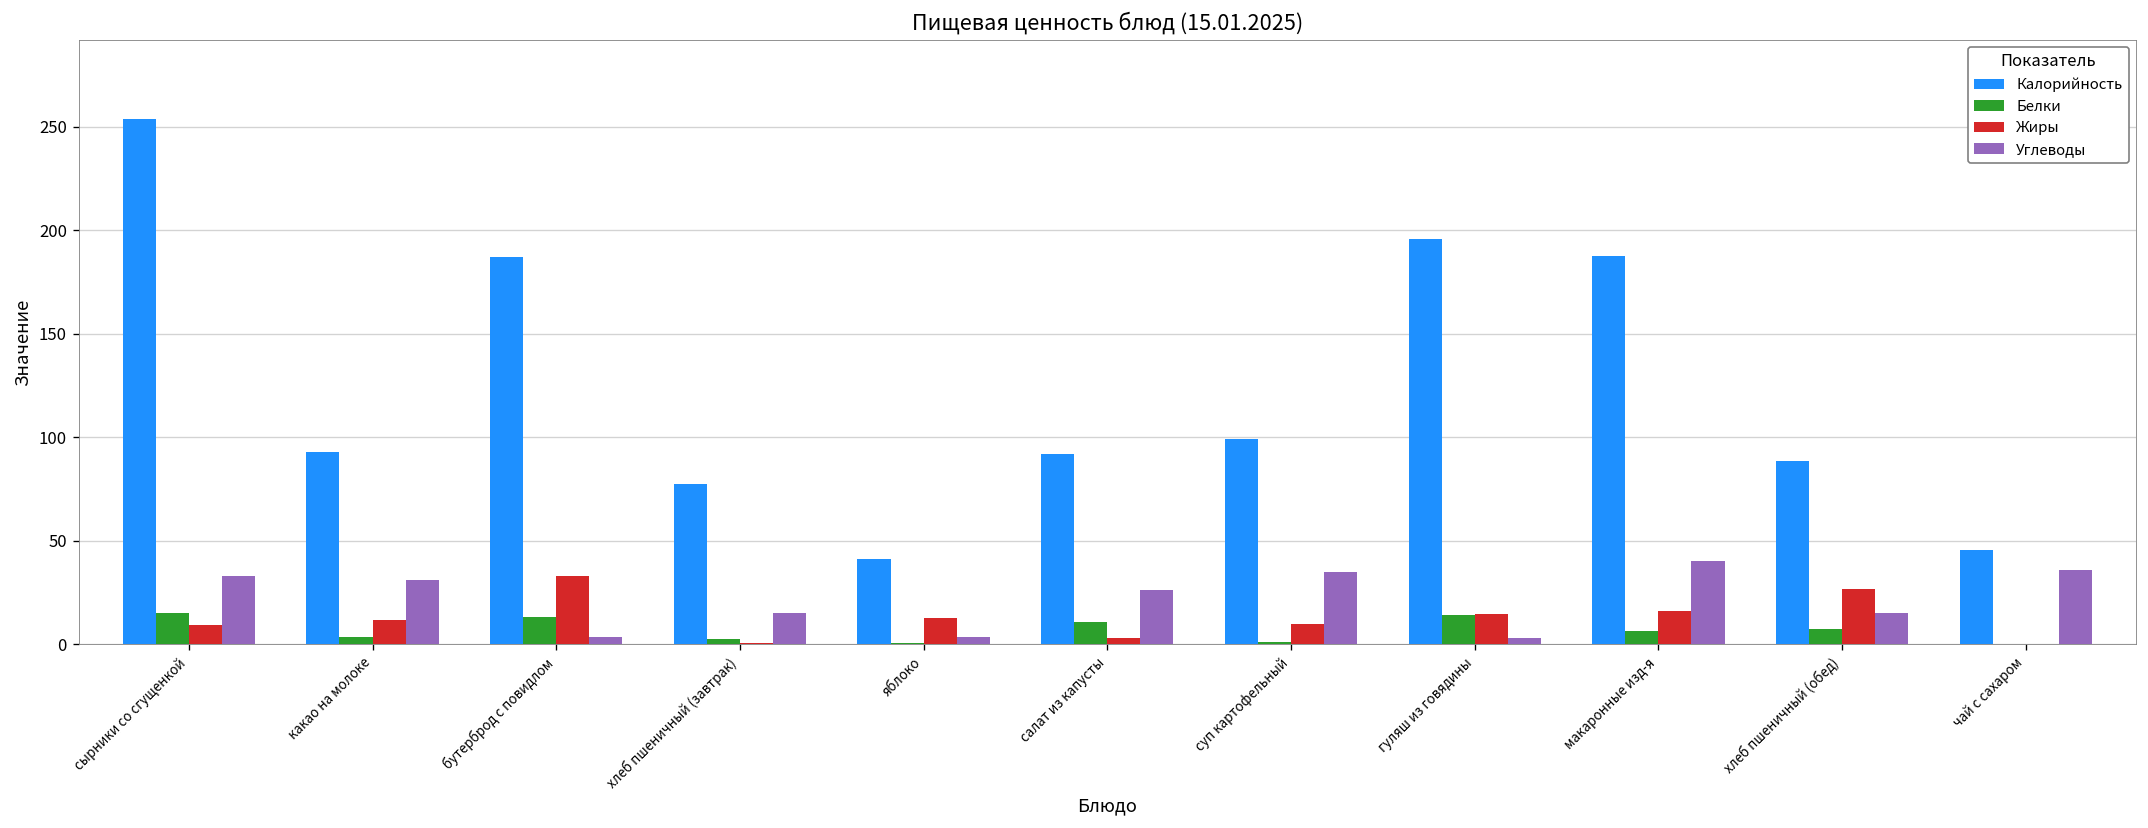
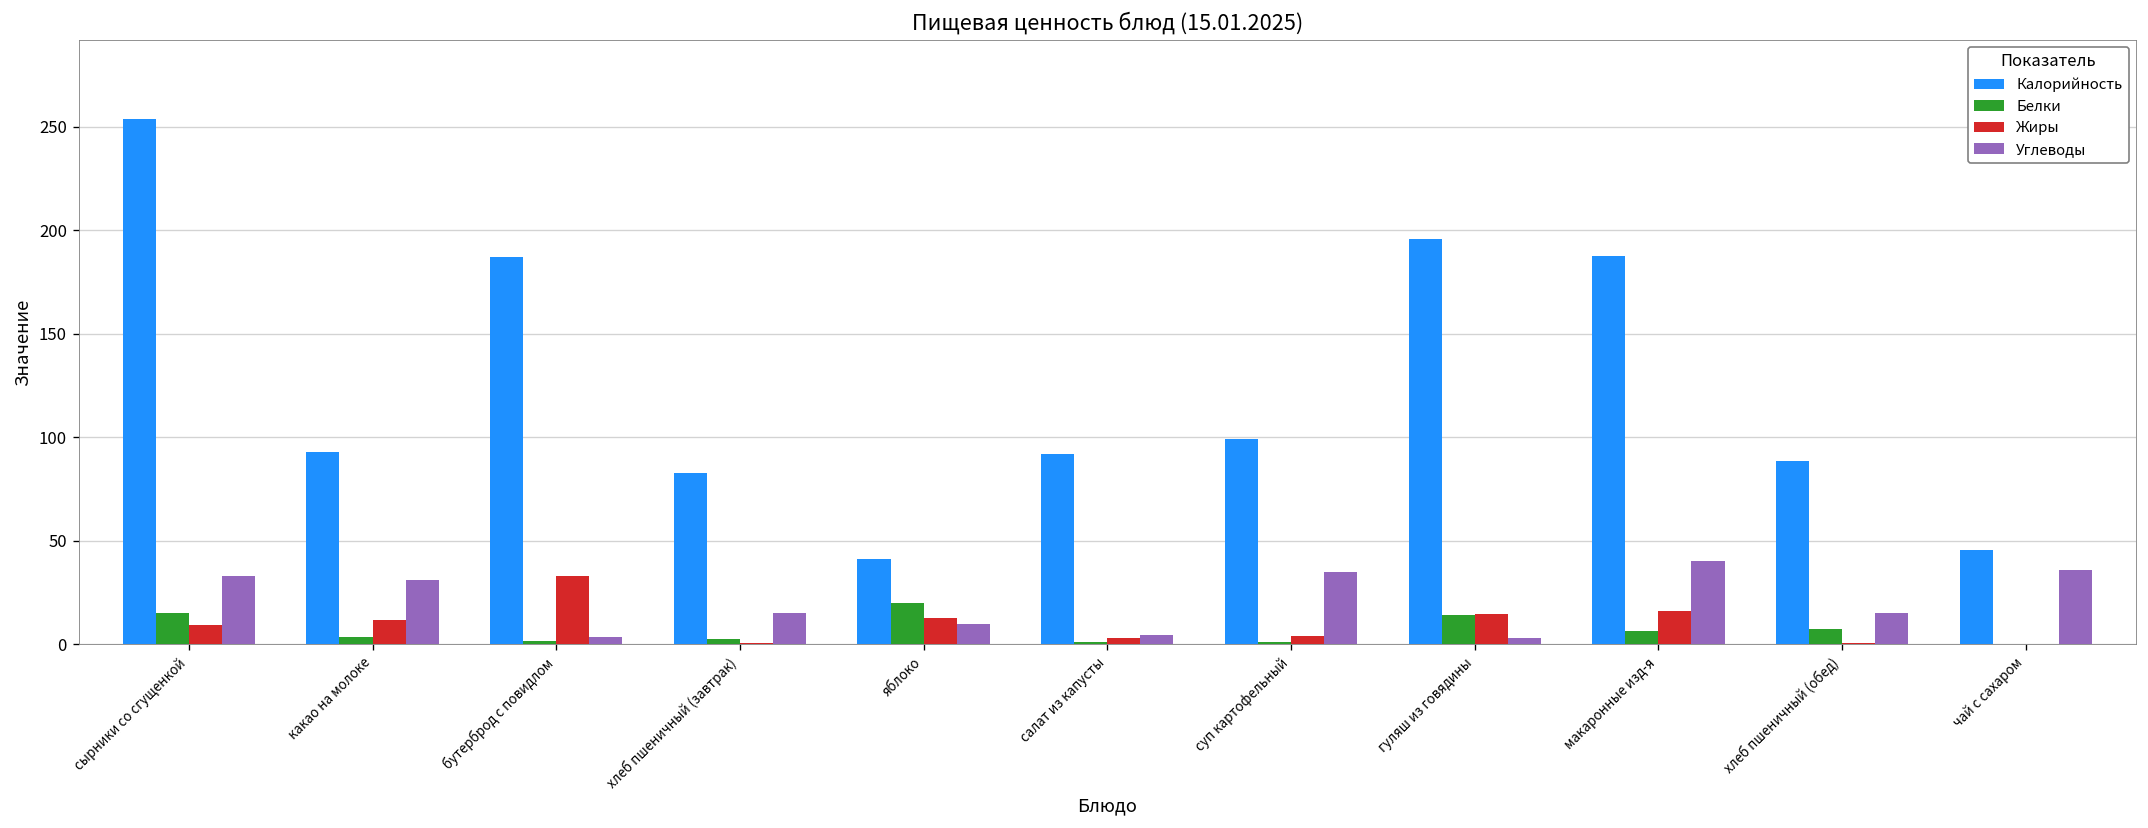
  {
    "Калорийность": {
      "сырники со сгущенкой": 254,
      "какао на молоке": 93,
      "бутерброд с повидлом": 187,
-     "хлеб пшеничный (завтрак)": 77,
+     "хлеб пшеничный (завтрак)": 83,
      "яблоко": 41,
      "салат из капусты": 92,
      "суп картофельный": 99,
      "гуляш из говядины": 196,
      "макаронные изд-я": 188,
      "хлеб пшеничный (обед)": 89,
      "чай с сахаром": 46
    },
    "Белки": {
      "сырники со сгущенкой": 15,
      "какао на молоке": 4,
-     "бутерброд с повидлом": 13,
+     "бутерброд с повидлом": 2,
      "хлеб пшеничный (завтрак)": 2,
-     "яблоко": 0,
-     "салат из капусты": 11,
+     "яблоко": 20,
+     "салат из капусты": 1,
      "гуляш из говядины": 14,
      "макаронные изд-я": 6,
      "хлеб пшеничный (обед)": 7
    },
    "Жиры": {
      "сырники со сгущенкой": 9,
      "какао на молоке": 12,
      "бутерброд с повидлом": 33,
      "яблоко": 13,
      "салат из капусты": 3,
-     "суп картофельный": 10,
+     "суп картофельный": 4,
      "гуляш из говядины": 14,
      "макаронные изд-я": 16,
-     "хлеб пшеничный (обед)": 27,
+     "хлеб пшеничный (обед)": 1,
      "чай с сахаром": 0
    },
    "Углеводы": {
      "сырники со сгущенкой": 33,
      "какао на молоке": 31,
      "бутерброд с повидлом": 3,
      "хлеб пшеничный (завтрак)": 15,
-     "яблоко": 3,
-     "салат из капусты": 26,
+     "яблоко": 10,
+     "салат из капусты": 4,
      "суп картофельный": 35,
      "гуляш из говядины": 3,
      "макаронные изд-я": 40,
      "хлеб пшеничный (обед)": 15,
      "чай с сахаром": 36
    }
  }
